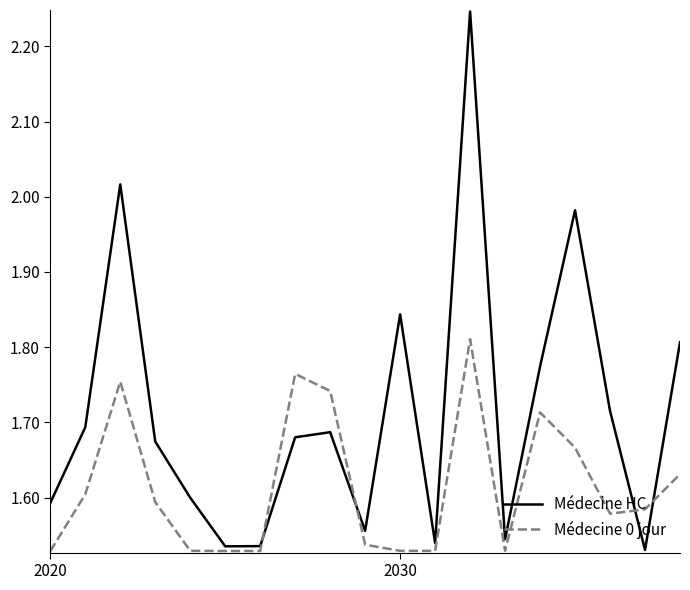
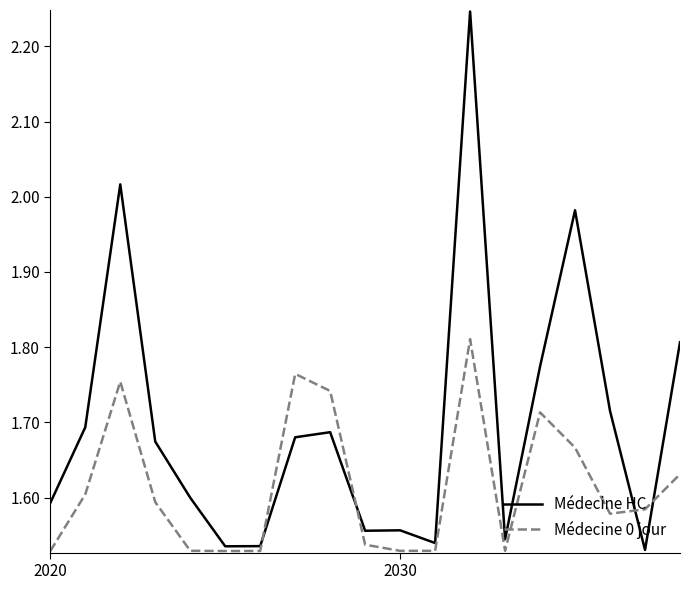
  {
    "Médecine HC": {
      "2020": 1.59,
-     "2030": 1.84
+     "2030": 1.56
    },
    "Médecine 0 jour": {
      "2020": 1.53,
      "2030": 1.53
    }
  }
